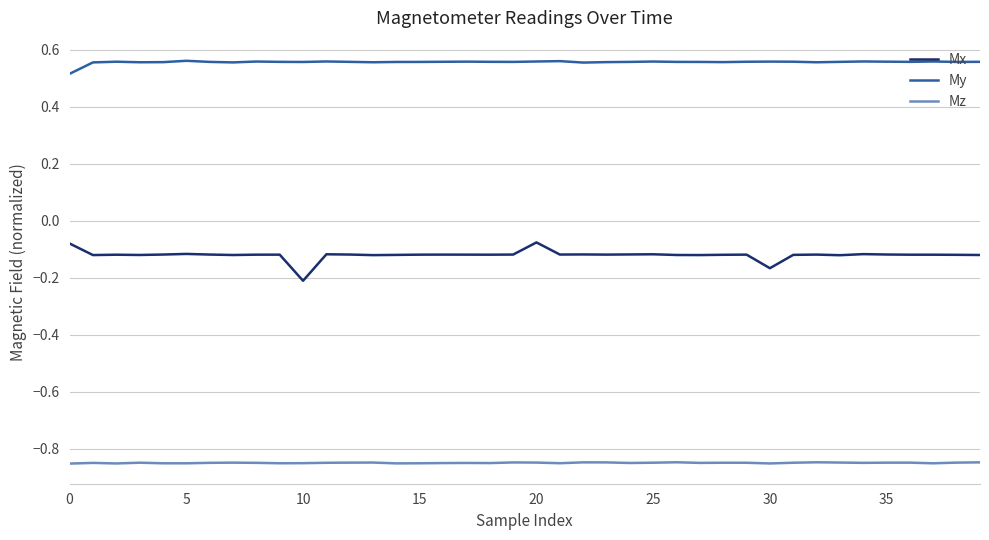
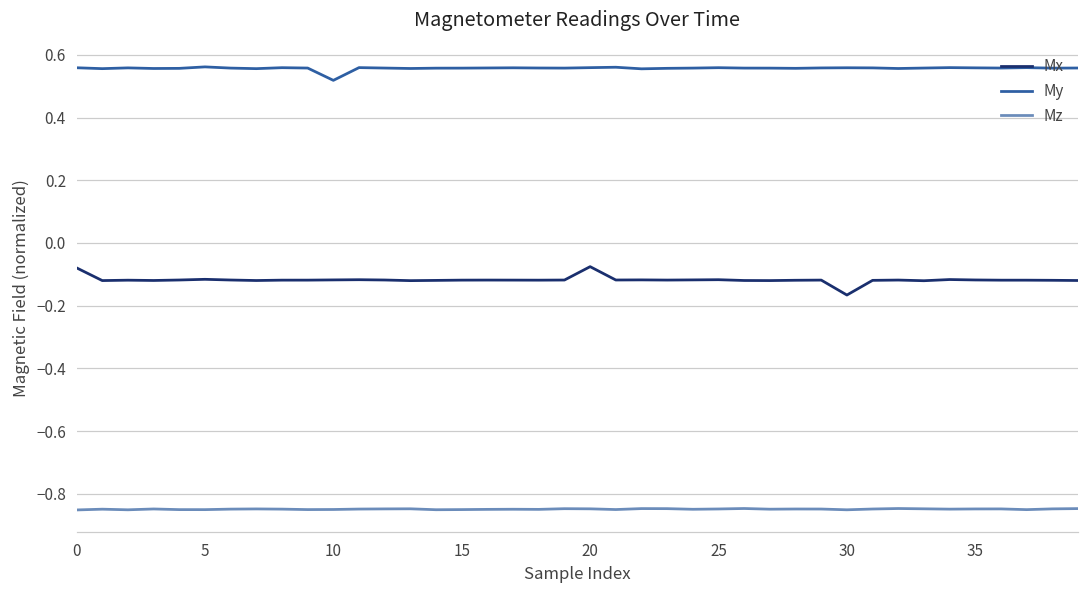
  {
    "Mx": {
      "0": -0.08,
      "5": -0.12,
-     "10": -0.21,
+     "10": -0.12,
      "15": -0.12,
      "20": -0.08,
      "25": -0.12,
      "30": -0.17,
      "35": -0.12
    },
    "My": {
-     "0": 0.52,
+     "0": 0.56,
      "5": 0.56,
-     "10": 0.56,
+     "10": 0.52,
      "15": 0.56,
      "20": 0.56,
      "25": 0.56,
      "30": 0.56,
      "35": 0.56
    },
    "Mz": {
      "0": -0.85,
      "5": -0.85,
      "10": -0.85,
      "15": -0.85,
      "20": -0.85,
      "25": -0.85,
      "30": -0.85,
      "35": -0.85
    }
  }
